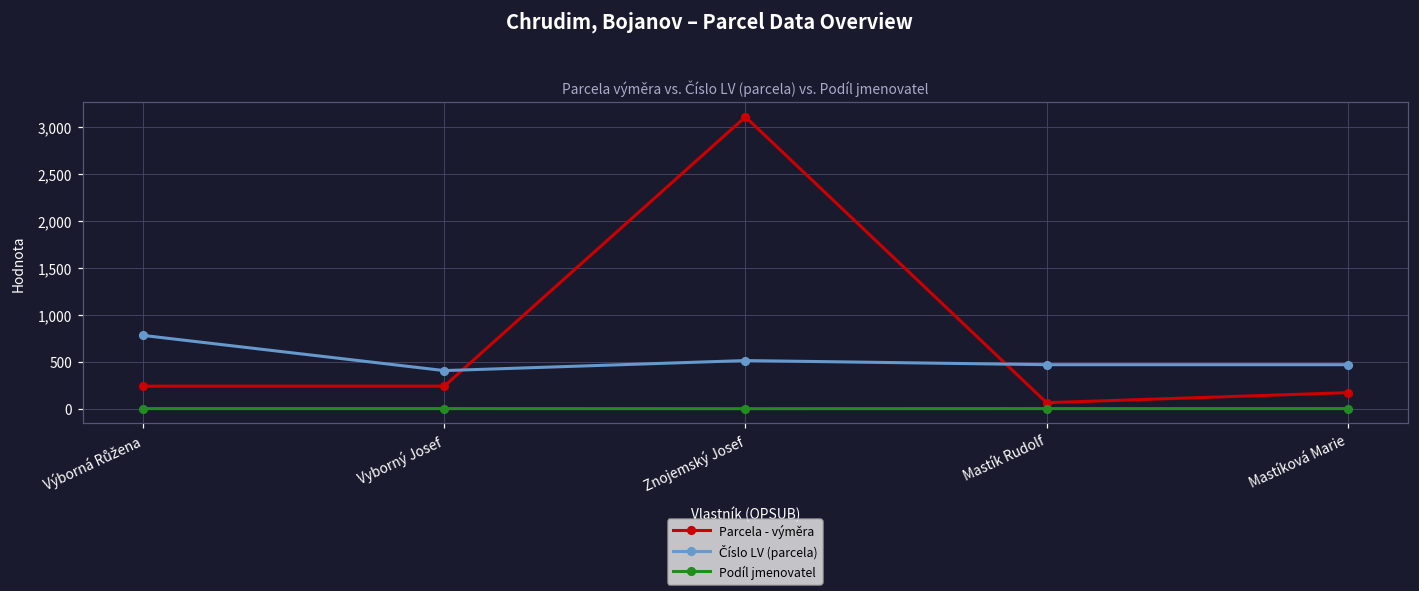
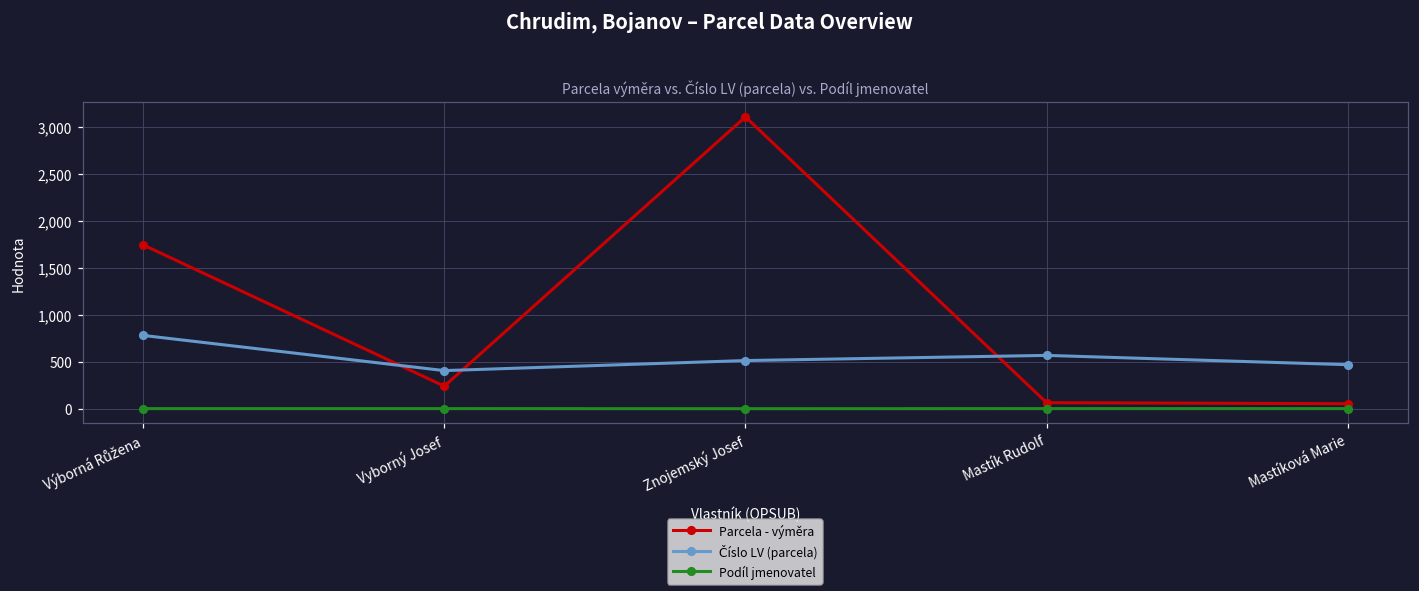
  {
    "Parcela - výměra": {
-     "Výborná Růžena": "200",
+     "Výborná Růžena": "1,700",
      "Vyborný Josef": "200",
      "Znojemský Josef": "3,100",
      "Mastík Rudolf": "100",
-     "Mastíková Marie": "200"
+     "Mastíková Marie": "100"
    },
    "Číslo LV (parcela)": {
      "Výborná Růžena": "800",
      "Vyborný Josef": "400",
      "Znojemský Josef": "500",
-     "Mastík Rudolf": "500",
+     "Mastík Rudolf": "600",
      "Mastíková Marie": "500"
    },
    "Podíl jmenovatel": {
      "Výborná Růžena": "0",
      "Vyborný Josef": "0",
      "Znojemský Josef": "0",
      "Mastík Rudolf": "0",
      "Mastíková Marie": "0"
    }
  }
